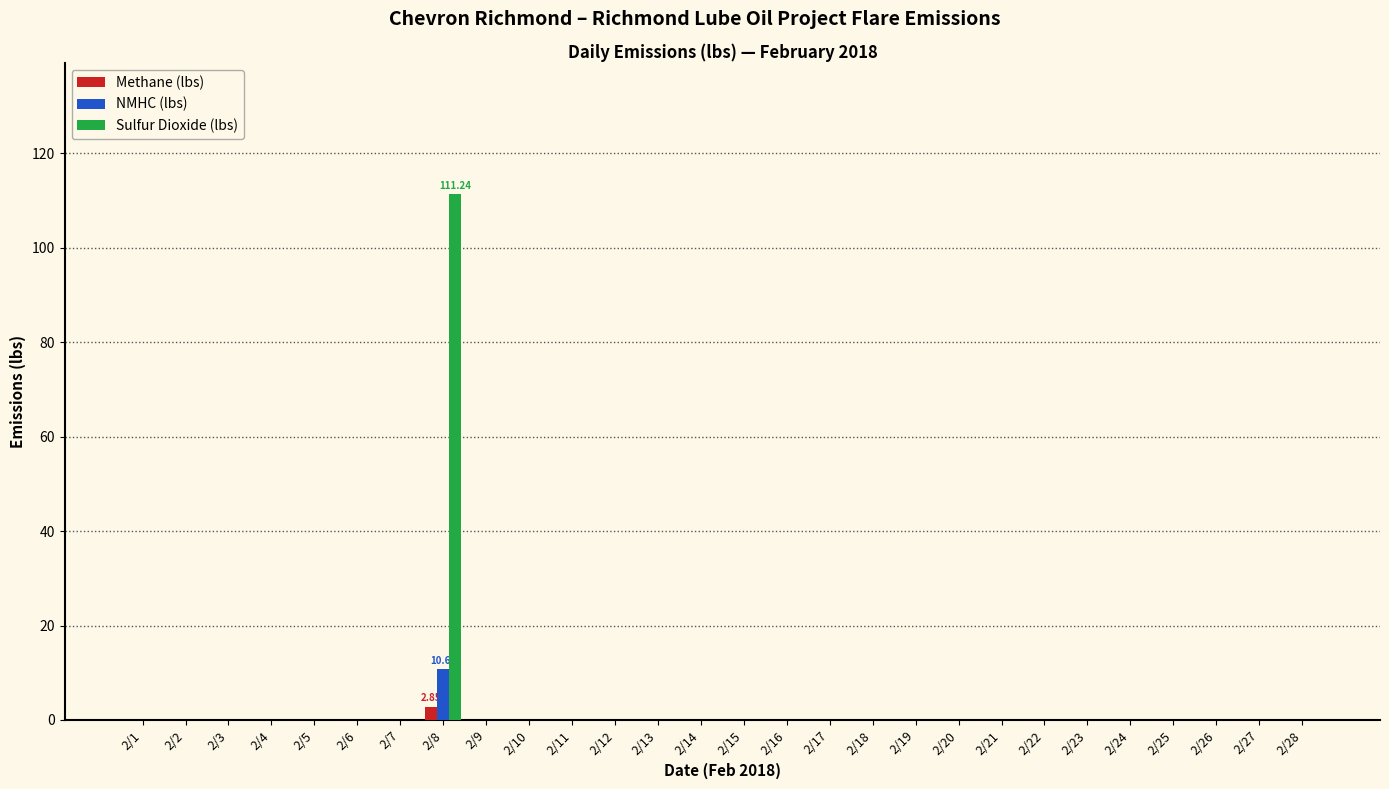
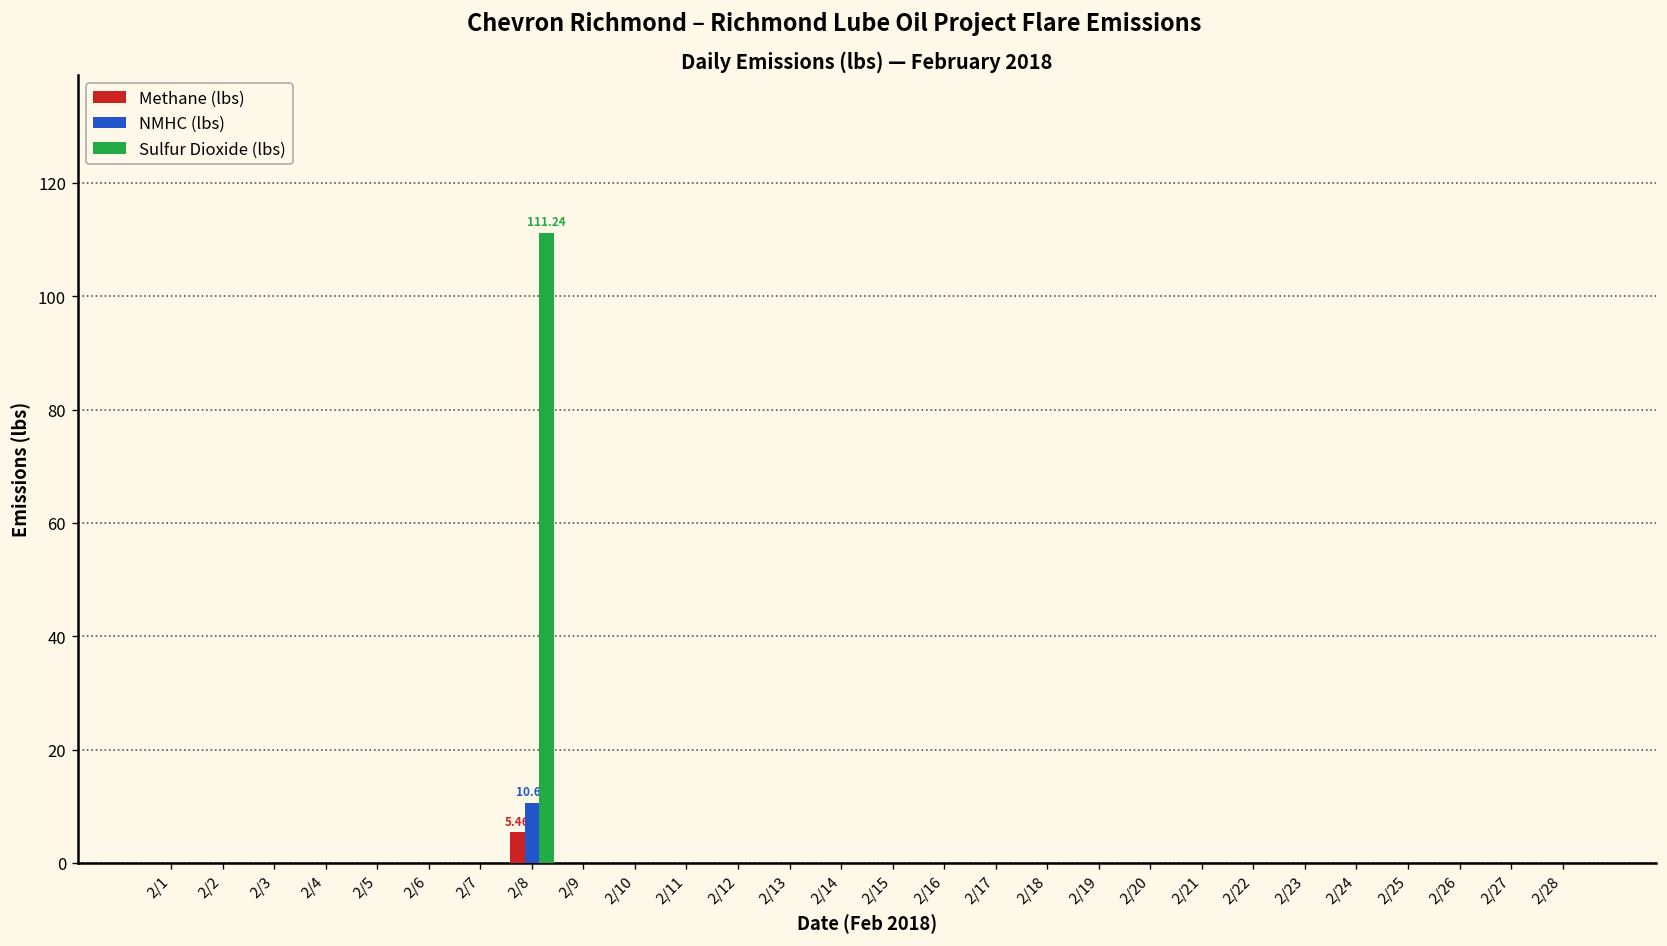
  {
    "Methane (lbs)": {
-     "2/8": 2.85
+     "2/8": 5.46
    },
    "NMHC (lbs)": {
      "2/8": 10.69
    },
    "Sulfur Dioxide (lbs)": {
      "2/8": 111.24
    }
  }
